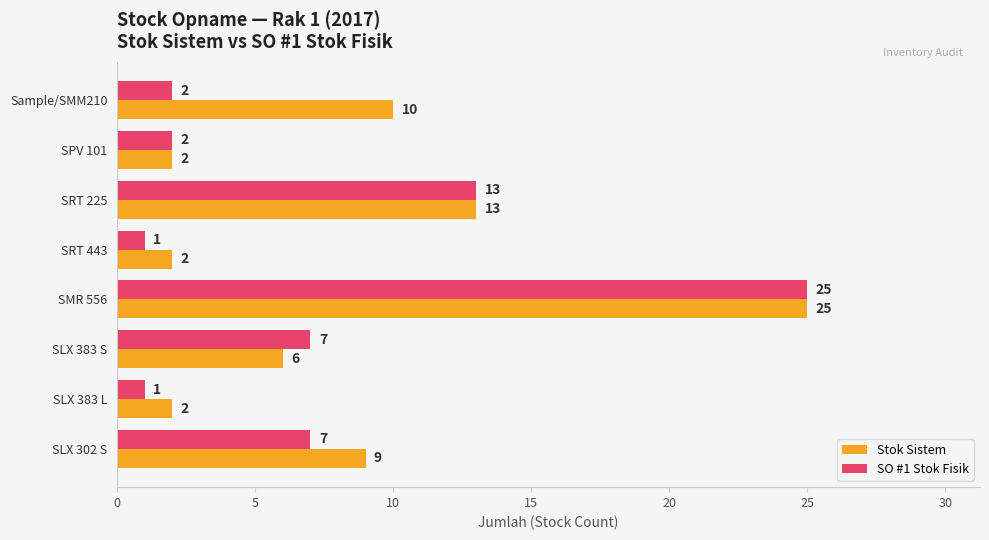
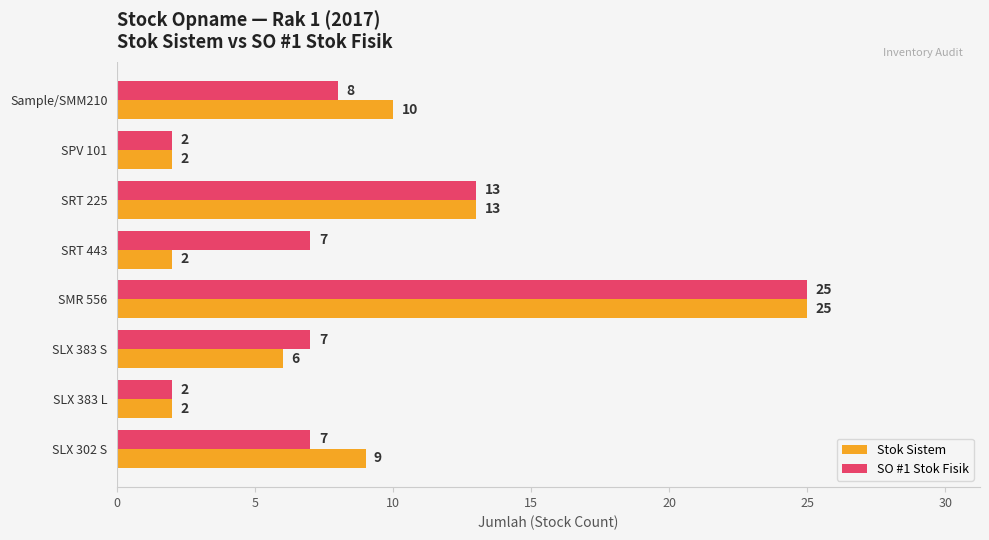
  {
    "Stok Sistem": {
      "Sample/SMM210": 10,
      "SPV 101": 2,
      "SRT 225": 13,
      "SRT 443": 2,
      "SMR 556": 25,
      "SLX 383 S": 6,
      "SLX 383 L": 2,
      "SLX 302 S": 9
    },
    "SO #1 Stok Fisik": {
-     "Sample/SMM210": 2,
+     "Sample/SMM210": 8,
      "SPV 101": 2,
      "SRT 225": 13,
-     "SRT 443": 1,
+     "SRT 443": 7,
      "SMR 556": 25,
      "SLX 383 S": 7,
-     "SLX 383 L": 1,
+     "SLX 383 L": 2,
      "SLX 302 S": 7
    }
  }
